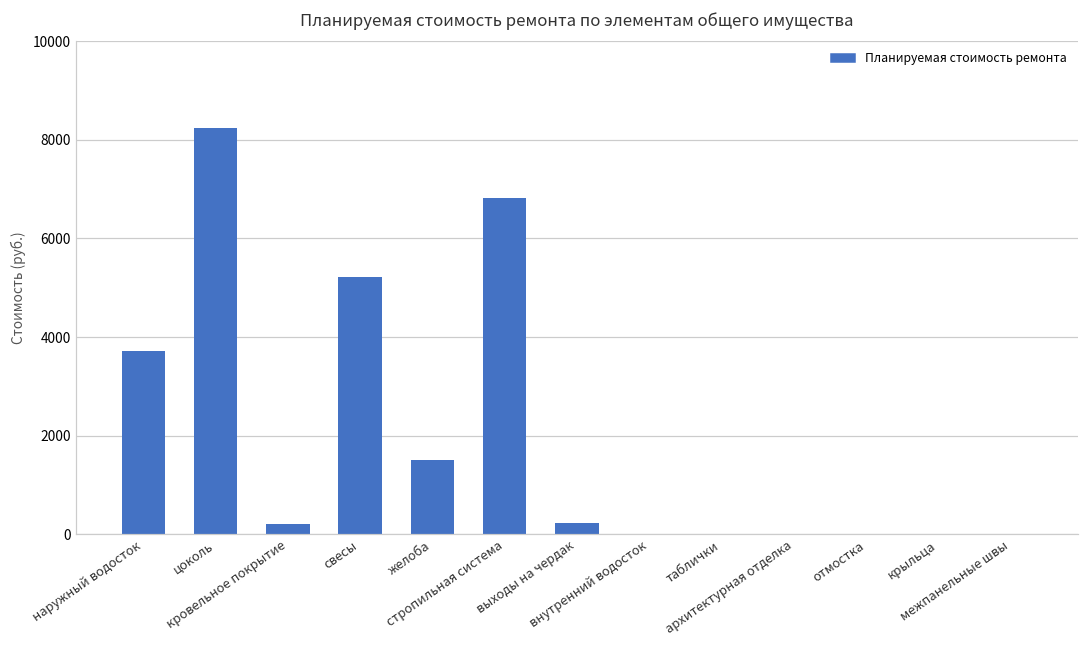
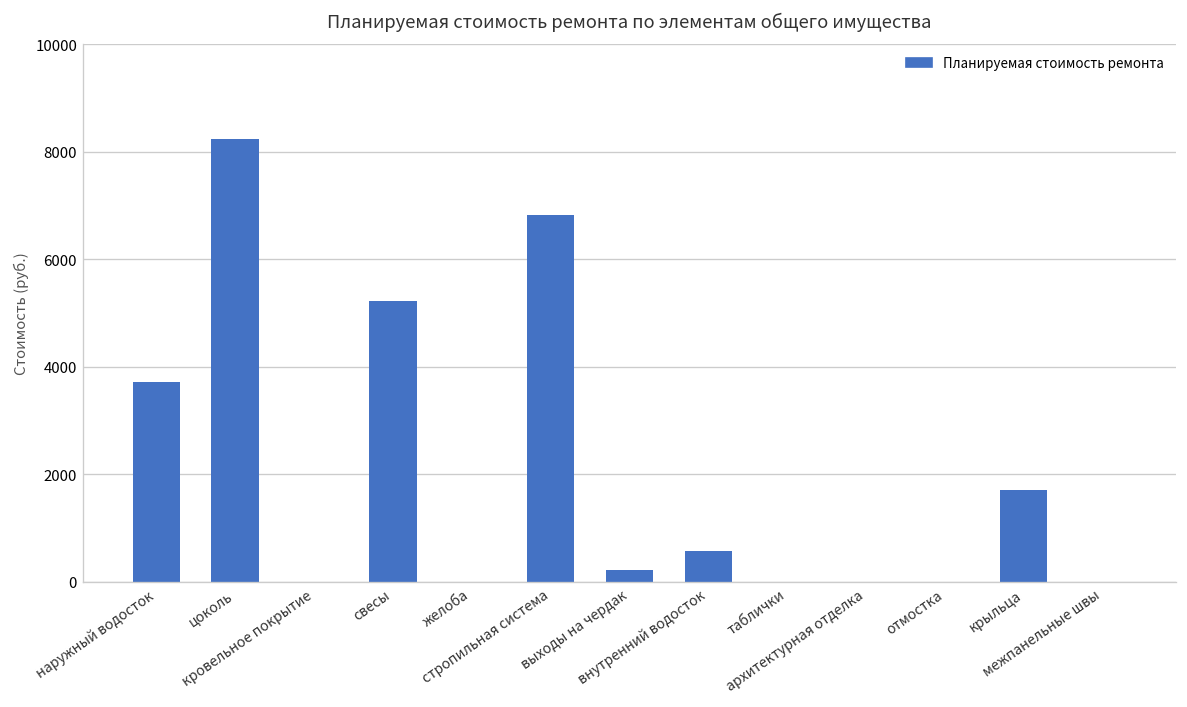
  {
    "наружный водосток": 3700,
    "цоколь": 8200,
-   "кровельное покрытие": 200,
+   "кровельное покрытие": 0,
    "свесы": 5200,
-   "желоба": 1500,
+   "желоба": 0,
    "стропильная система": 6800,
    "выходы на чердак": 200,
-   "внутренний водосток": 0,
+   "внутренний водосток": 600,
    "таблички": 0,
    "архитектурная отделка": 0,
    "отмостка": 0,
-   "крыльца": 0,
+   "крыльца": 1700,
    "межпанельные швы": 0
  }
